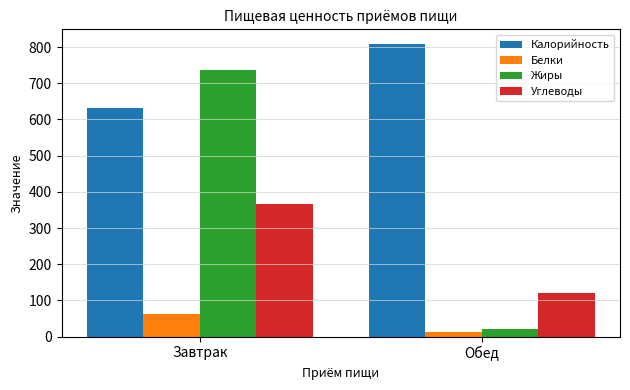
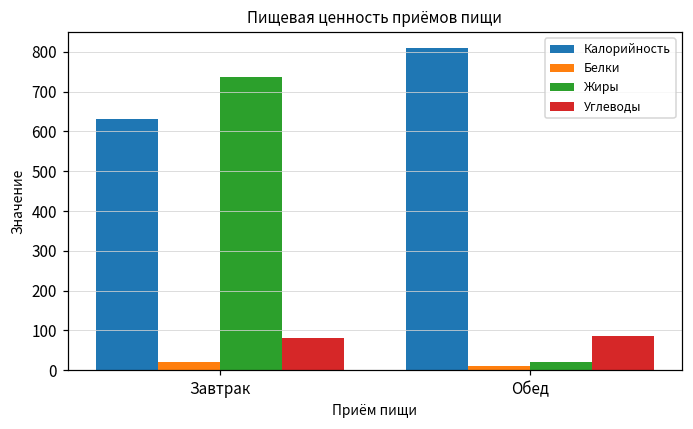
  {
    "Калорийность": {
      "Завтрак": 630,
      "Обед": 810
    },
    "Белки": {
-     "Завтрак": 60,
+     "Завтрак": 20,
      "Обед": 10
    },
    "Жиры": {
      "Завтрак": 740,
      "Обед": 20
    },
    "Углеводы": {
-     "Завтрак": 370,
-     "Обед": 120
+     "Завтрак": 80,
+     "Обед": 90
    }
  }
